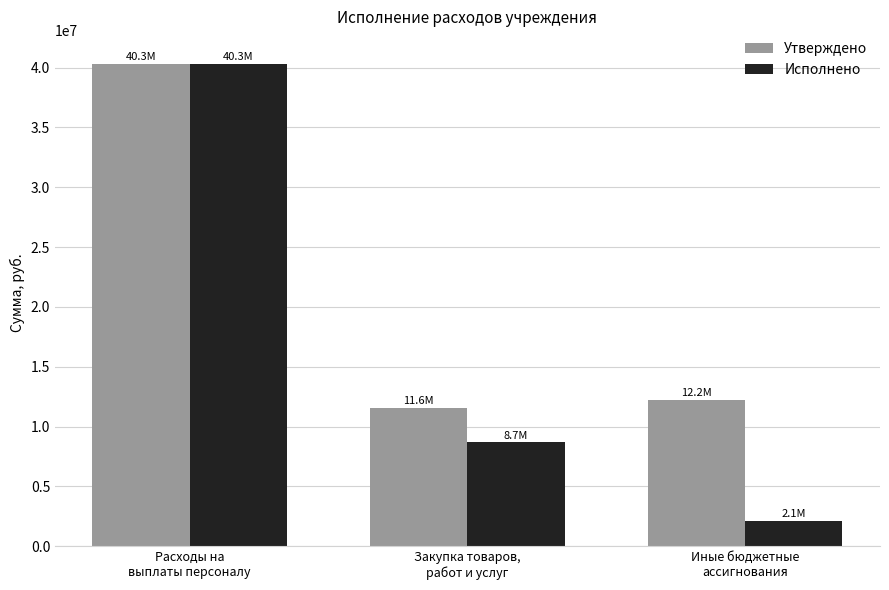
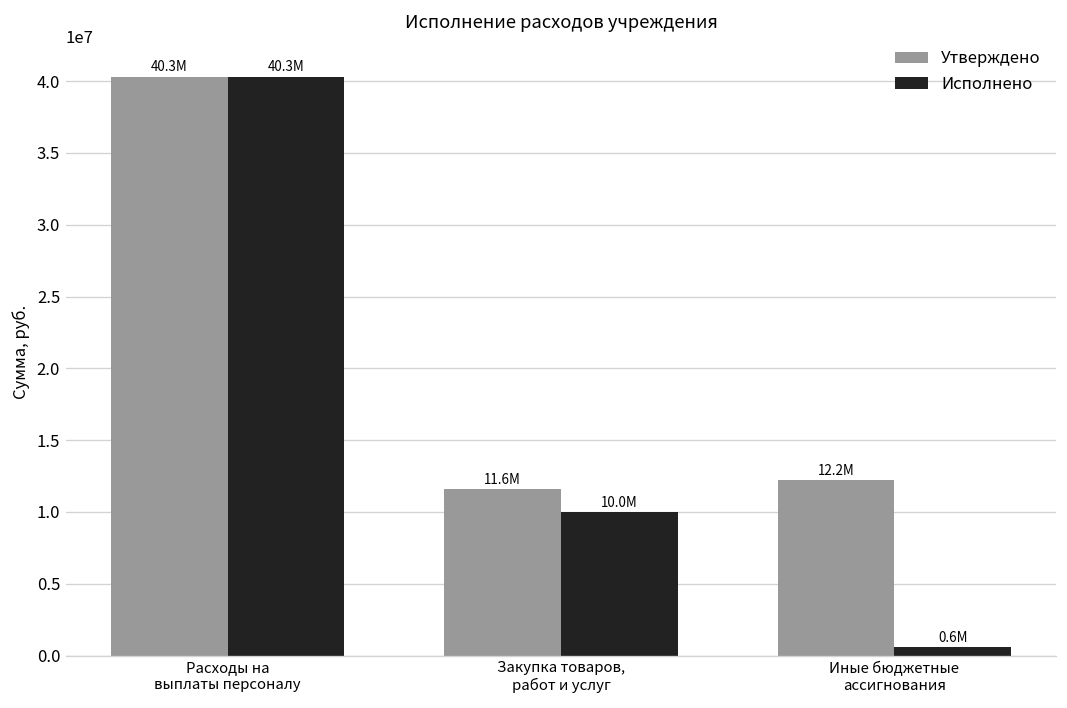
  {
    "Утверждено": {
      "Расходы на выплаты персоналу": "40.3M",
      "Закупка товаров, работ и услуг": "11.6M",
      "Иные бюджетные ассигнования": "12.2M"
    },
    "Исполнено": {
      "Расходы на выплаты персоналу": "40.3M",
-     "Закупка товаров, работ и услуг": "8.7M",
-     "Иные бюджетные ассигнования": "2.1M"
+     "Закупка товаров, работ и услуг": "10.0M",
+     "Иные бюджетные ассигнования": "0.6M"
    }
  }
